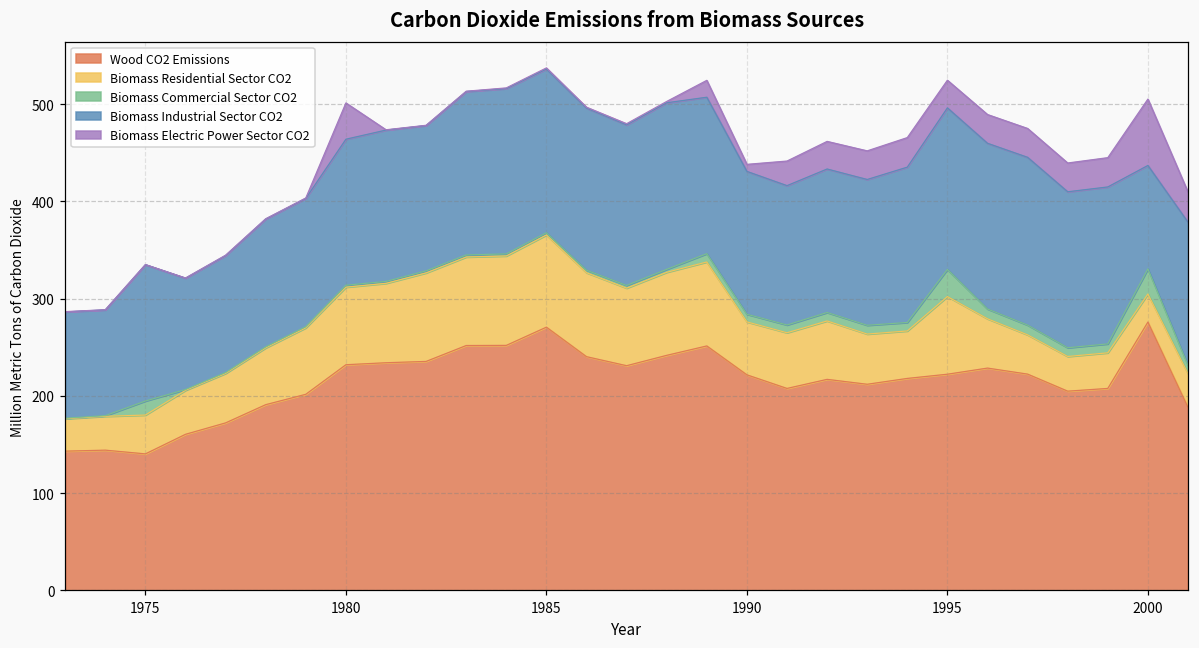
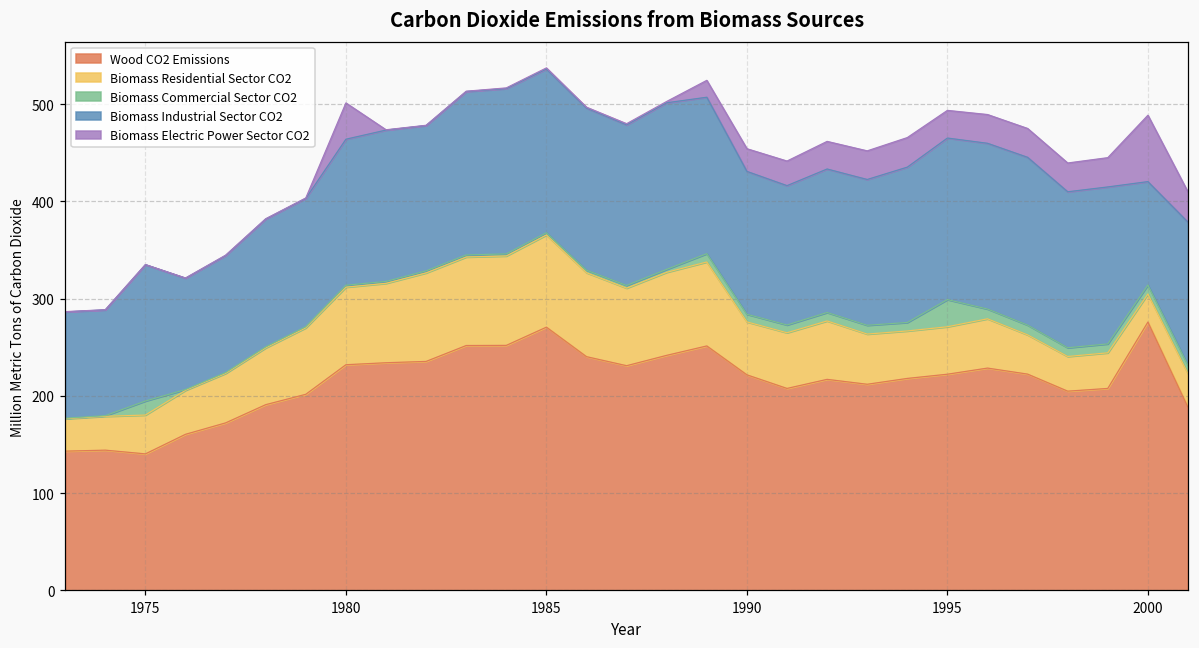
  {
    "Wood CO2 Emissions": {
      "1975": 140,
      "1980": 230,
      "1985": 270,
      "1990": 220,
      "1995": 220,
      "2000": 280
    },
    "Biomass Residential Sector CO2": {
      "1975": 40,
      "1990": 50,
-     "1995": 80,
+     "1995": 50,
      "2000": 30
    },
    "Biomass Commercial Sector CO2": {
      "1975": 10,
      "1990": 10,
      "1995": 30,
-     "2000": 30
+     "2000": 10
    },
    "Biomass Industrial Sector CO2": {
      "1980": 150,
      "1990": 150,
      "1995": 170,
      "2000": 110
    },
    "Biomass Electric Power Sector CO2": {
      "1980": 40,
-     "1990": 10,
+     "1990": 20,
      "1995": 30,
      "2000": 70
    }
  }
